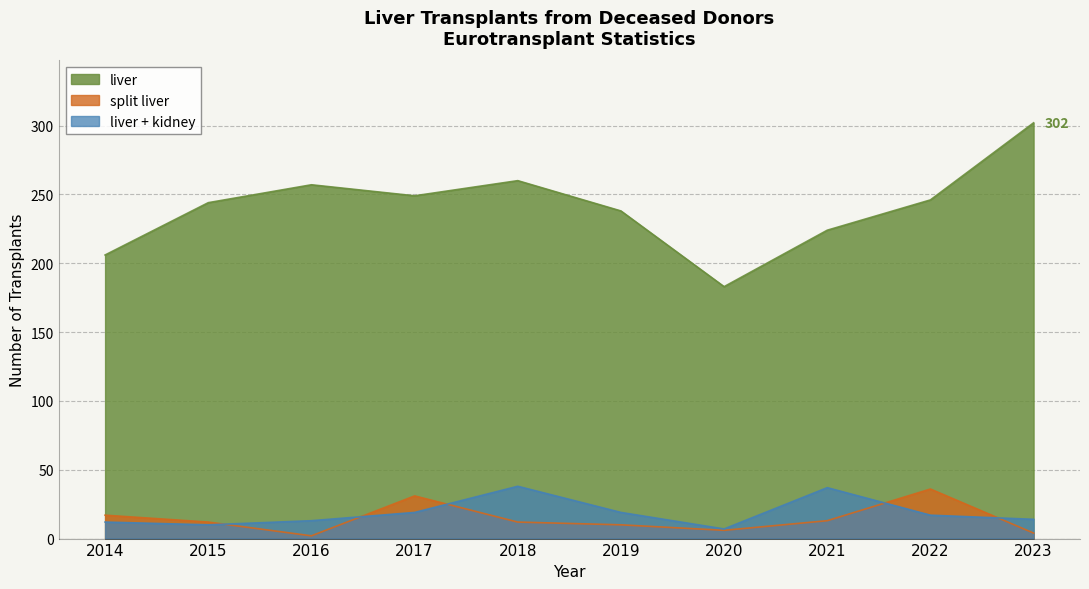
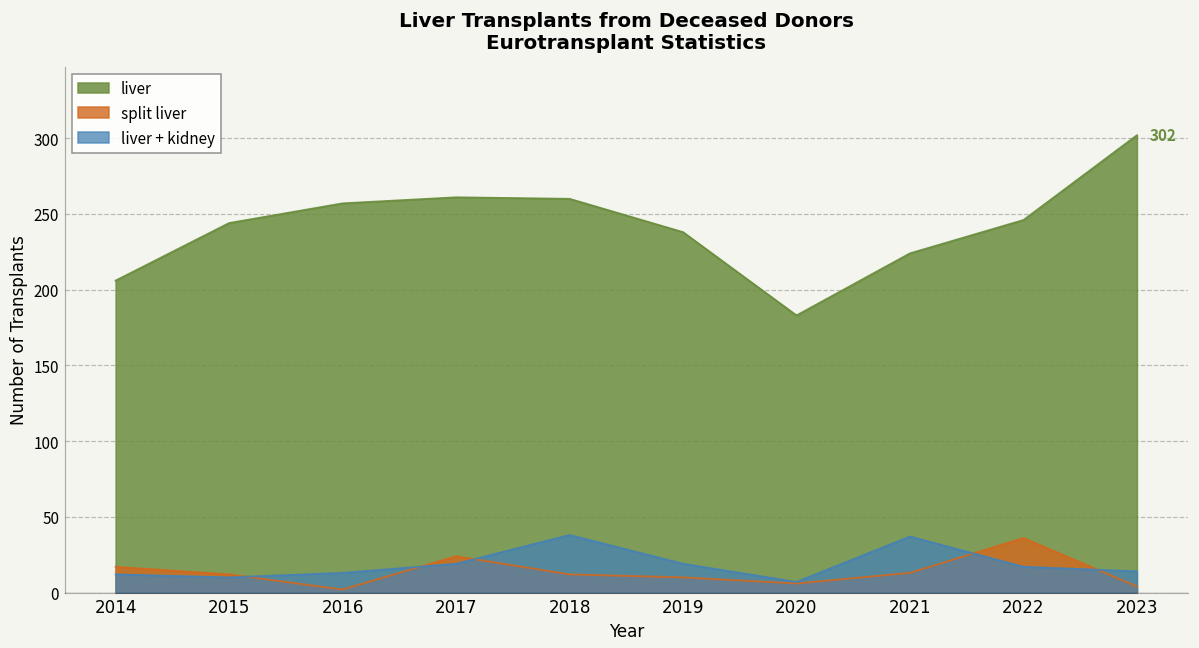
  {
    "liver": {
      "2014": 206,
      "2015": 244,
      "2016": 257,
-     "2017": 249,
+     "2017": 261,
      "2018": 260,
      "2019": 238,
      "2020": 183,
      "2021": 224,
      "2022": 246
    },
    "split liver": {
      "2014": 17,
      "2015": 12,
      "2016": 2,
-     "2017": 31,
+     "2017": 24,
      "2018": 12,
      "2019": 10,
      "2021": 13,
      "2022": 36,
      "2023": 4
    },
    "liver + kidney": {
      "2014": 12,
      "2015": 10,
      "2016": 13,
      "2017": 19,
      "2018": 38,
      "2019": 19,
      "2021": 37,
      "2022": 17,
      "2023": 14
    }
  }
